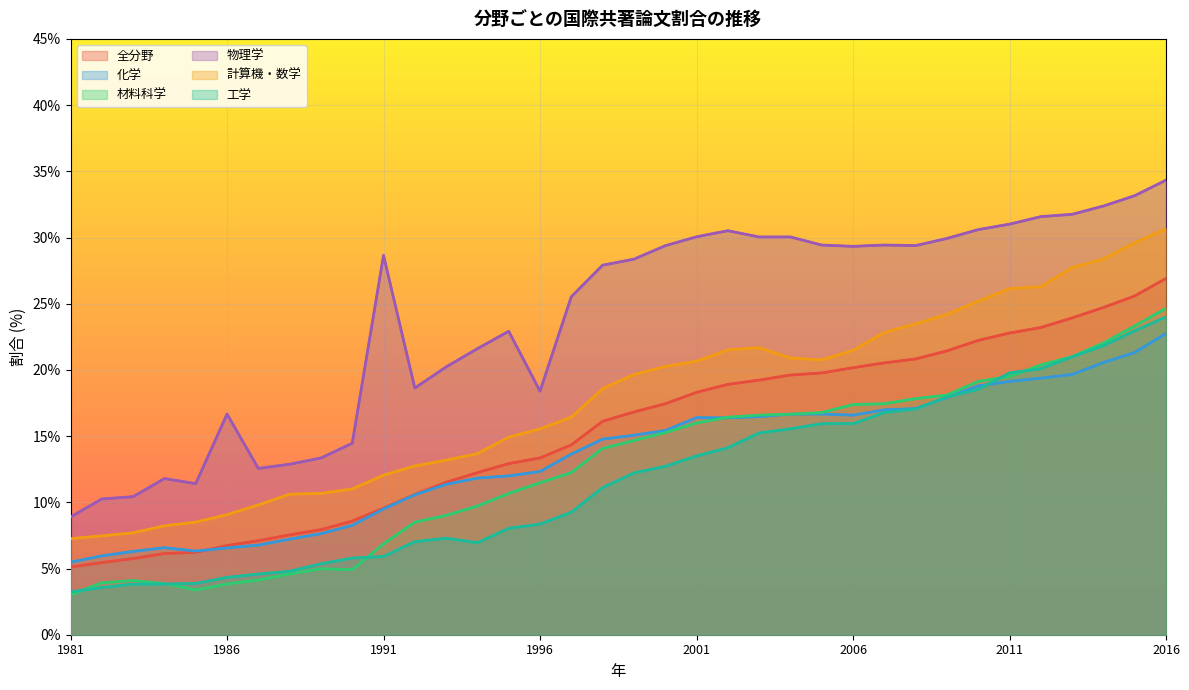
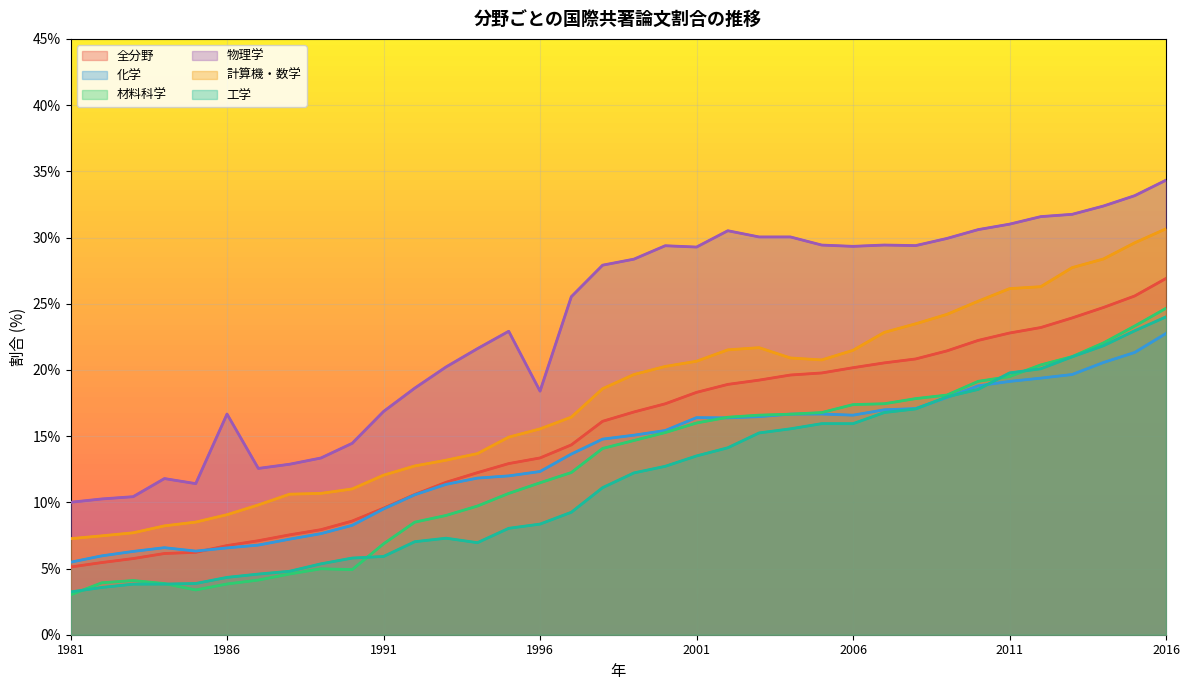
  {
    "物理学": {
-     "1981": "8.9%",
+     "1981": "10.0%",
      "1986": "16.7%",
-     "1991": "28.7%",
+     "1991": "16.9%",
      "1996": "18.4%",
-     "2001": "30.1%",
+     "2001": "29.3%",
      "2006": "29.3%",
      "2011": "31.0%",
      "2016": "34.3%"
    }
  }
